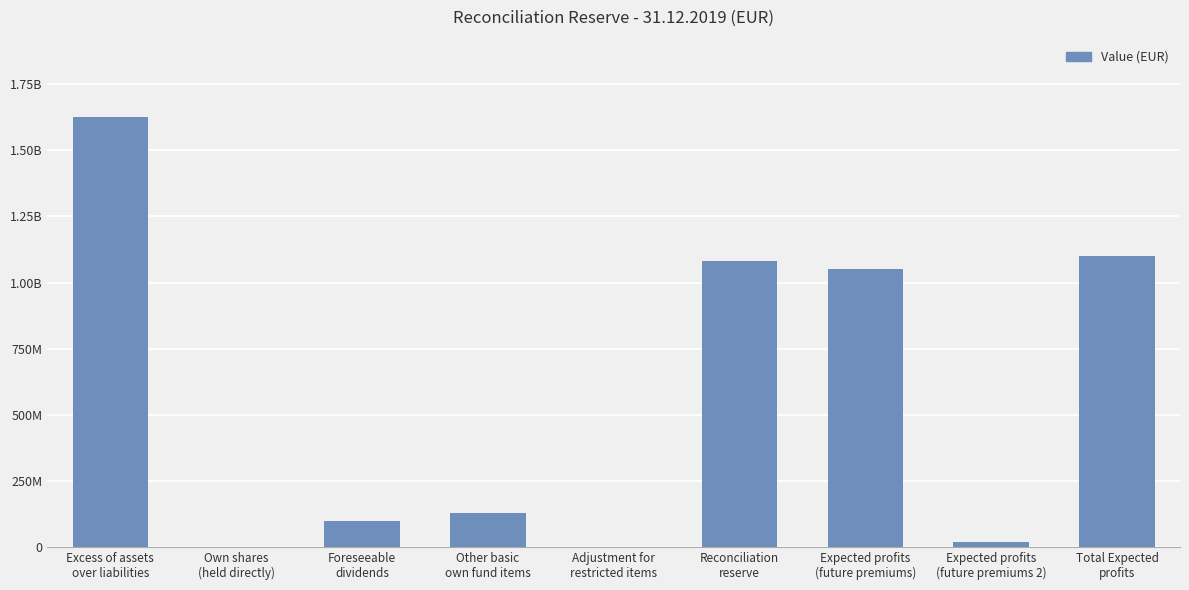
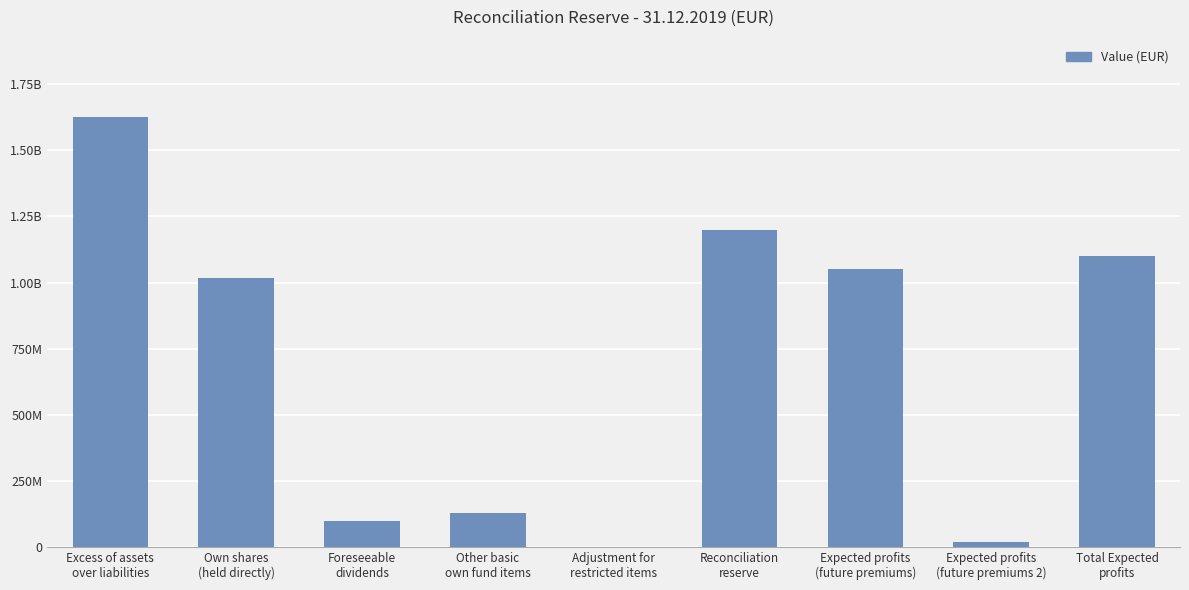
  {
    "Excess of assets over liabilities": 1630000000,
-   "Own shares (held directly)": 0,
+   "Own shares (held directly)": 1020000000,
    "Foreseeable dividends": 100000000,
    "Other basic own fund items": 130000000,
-   "Reconciliation reserve": 1080000000,
+   "Reconciliation reserve": 1200000000,
    "Expected profits (future premiums)": 1050000000,
    "Expected profits (future premiums 2)": 20000000,
    "Total Expected profits": 1100000000
  }
